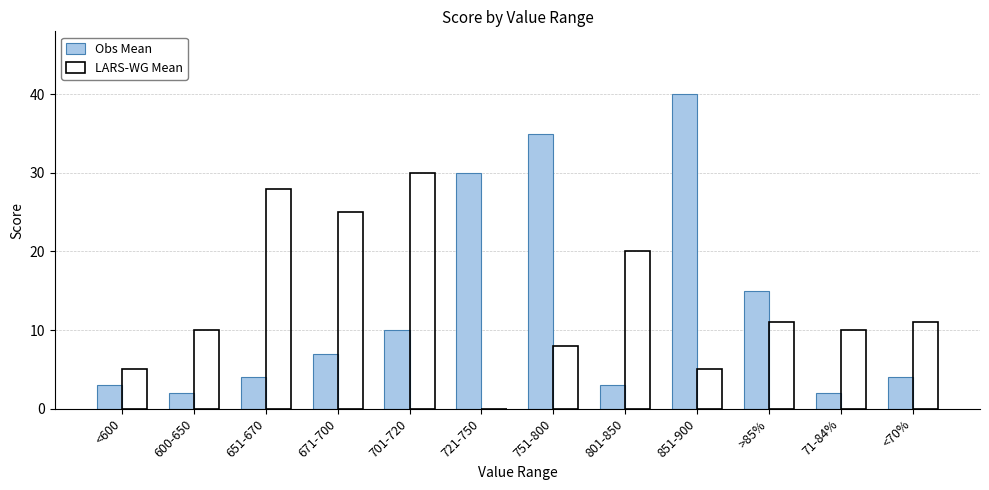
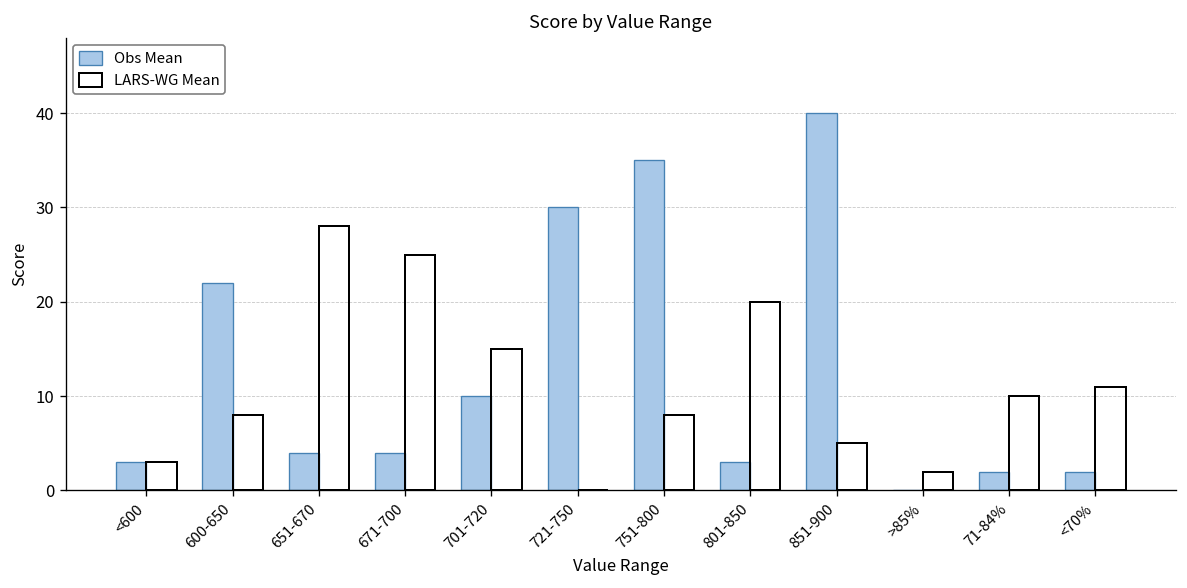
  {
    "Obs Mean": {
      "<600": 3,
-     "600-650": 2,
+     "600-650": 22,
      "651-670": 4,
-     "671-700": 7,
+     "671-700": 4,
      "701-720": 10,
      "721-750": 30,
      "751-800": 35,
      "801-850": 3,
      "851-900": 40,
-     ">85%": 15,
+     ">85%": 0,
      "71-84%": 2,
-     "<70%": 4
+     "<70%": 2
    },
    "LARS-WG Mean": {
-     "<600": 5,
-     "600-650": 10,
+     "<600": 3,
+     "600-650": 8,
      "651-670": 28,
      "671-700": 25,
-     "701-720": 30,
+     "701-720": 15,
      "721-750": 0,
      "751-800": 8,
      "801-850": 20,
      "851-900": 5,
-     ">85%": 11,
+     ">85%": 2,
      "71-84%": 10,
      "<70%": 11
    }
  }
